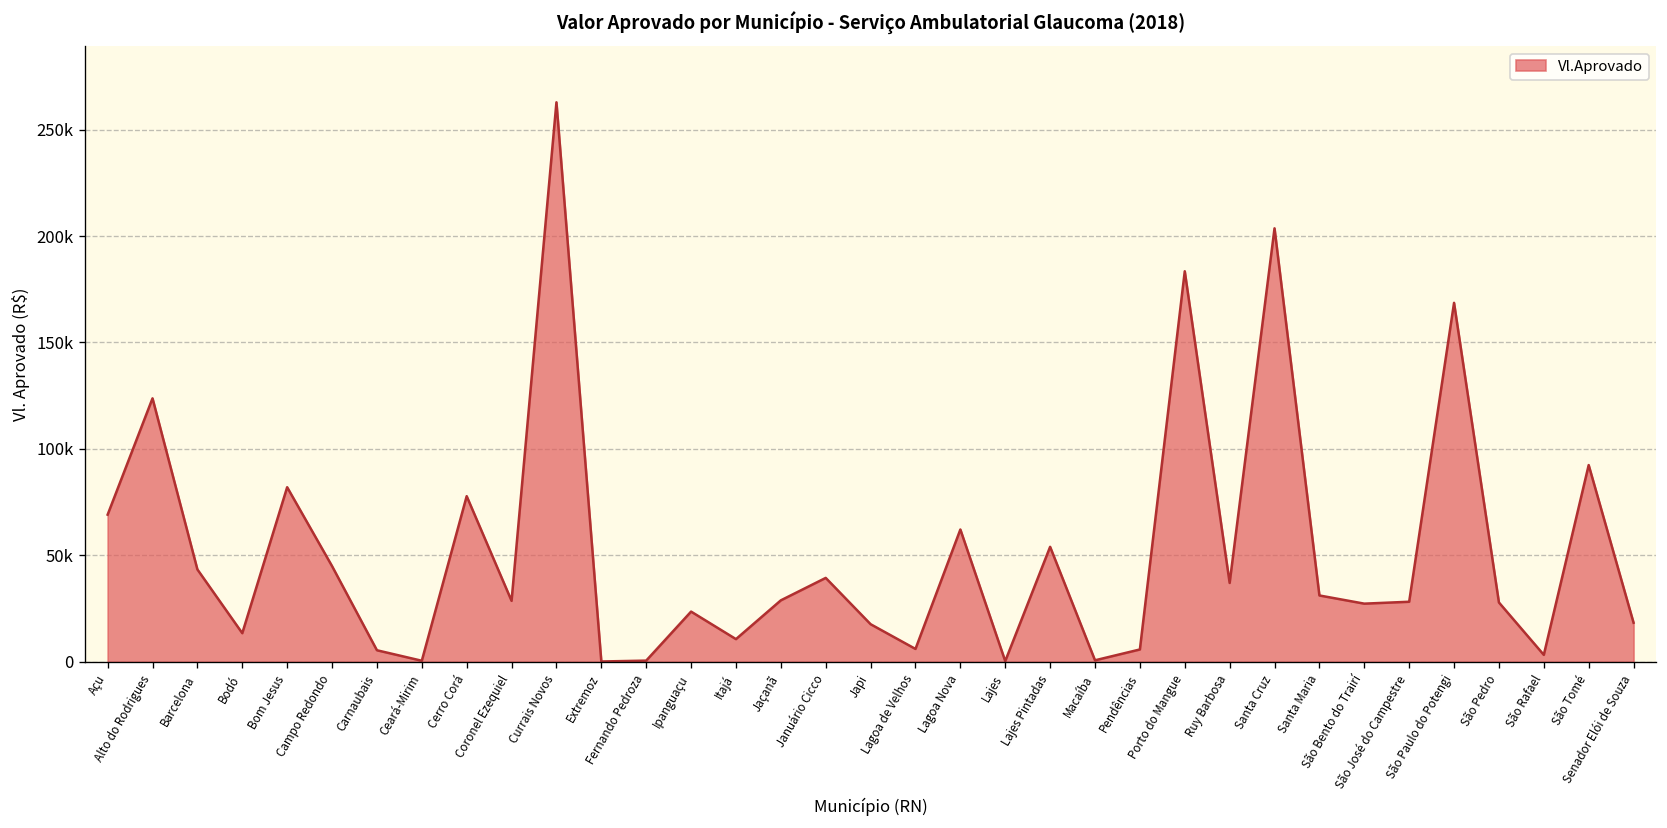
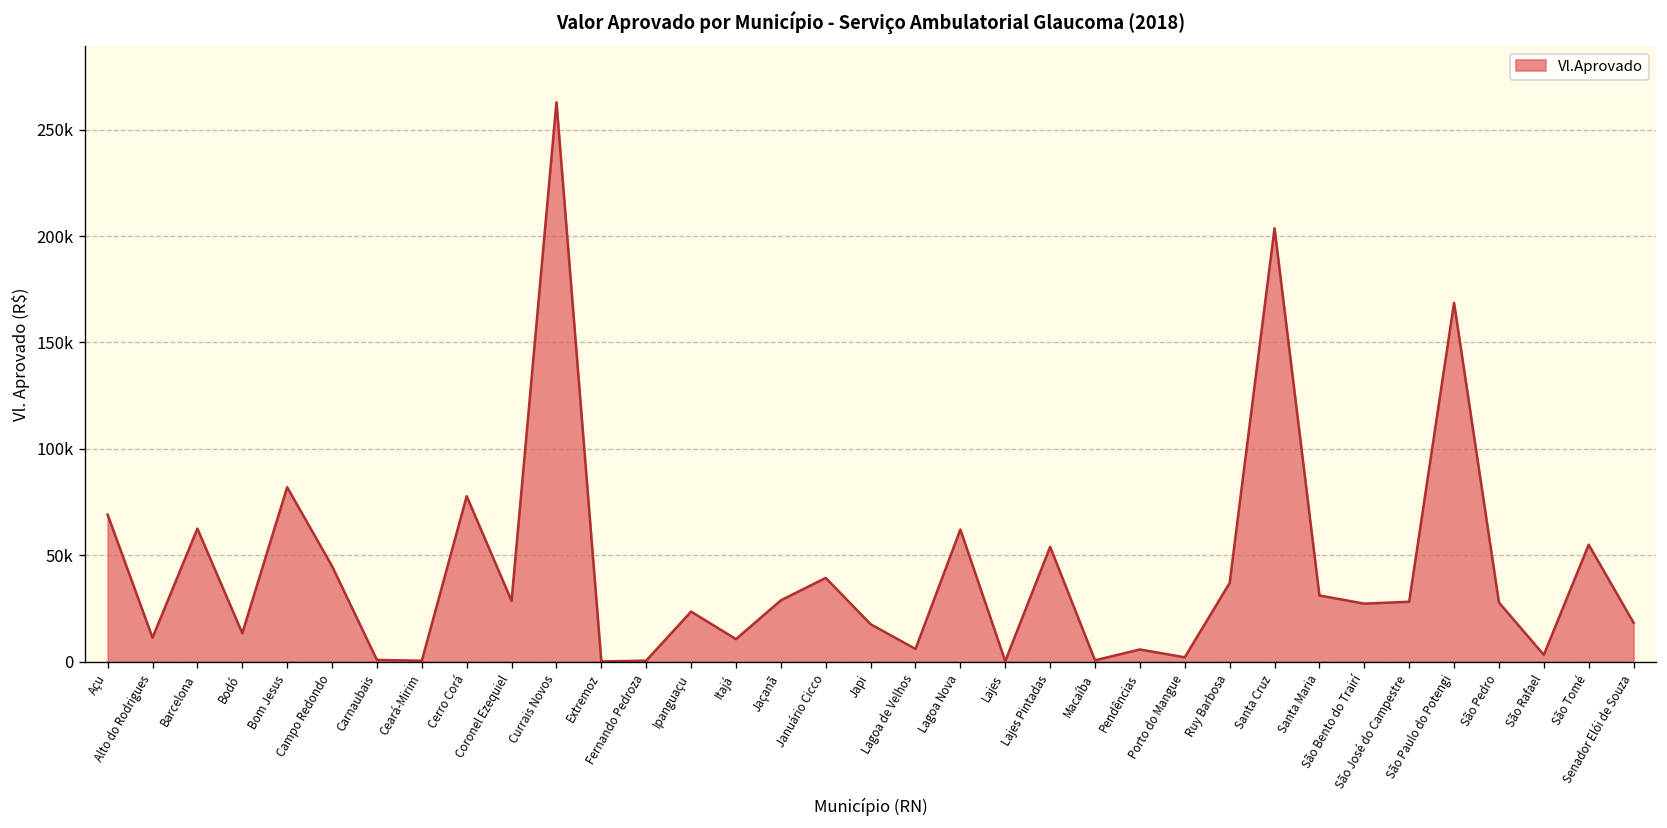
  {
    "Açu": 69000,
-   "Alto do Rodrigues": 124000,
-   "Barcelona": 43000,
+   "Alto do Rodrigues": 11000,
+   "Barcelona": 63000,
    "Bodó": 13000,
    "Bom Jesus": 82000,
    "Campo Redondo": 45000,
-   "Carnaubais": 5000,
+   "Carnaubais": 1000,
    "Ceará-Mirim": 0,
    "Cerro Corá": 78000,
    "Coronel Ezequiel": 29000,
    "Currais Novos": 263000,
    "Extremoz": 0,
    "Fernando Pedroza": 1000,
    "Ipanguaçu": 24000,
    "Itajá": 11000,
    "Jaçanã": 29000,
    "Januário Cicco": 39000,
    "Japi": 18000,
    "Lagoa de Velhos": 6000,
    "Lagoa Nova": 62000,
    "Lajes": 0,
    "Lajes Pintadas": 54000,
    "Macaíba": 1000,
    "Pendências": 6000,
-   "Porto do Mangue": 183000,
+   "Porto do Mangue": 2000,
    "Ruy Barbosa": 37000,
    "Santa Cruz": 204000,
    "Santa Maria": 31000,
    "São Bento do Trairí": 27000,
    "São José do Campestre": 28000,
    "São Paulo do Potengi": 169000,
    "São Pedro": 28000,
    "São Rafael": 3000,
-   "São Tomé": 92000,
+   "São Tomé": 55000,
    "Senador Elói de Souza": 18000
  }
